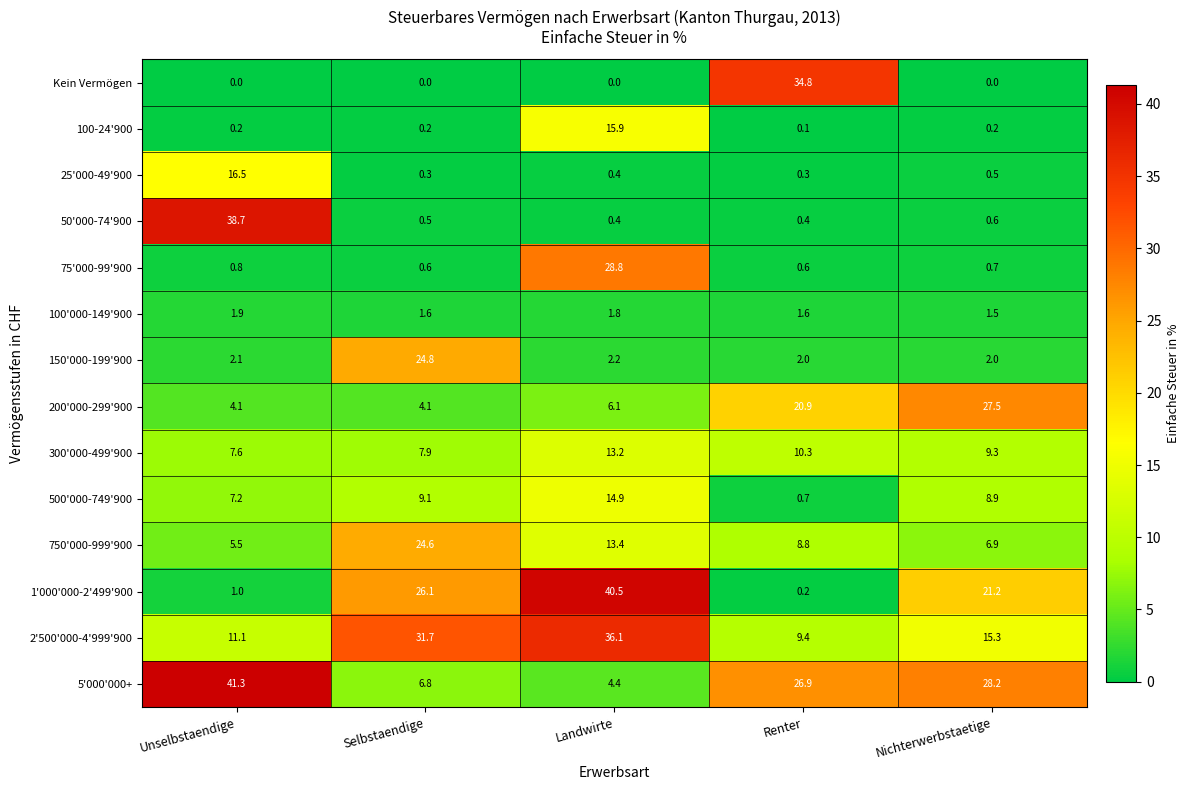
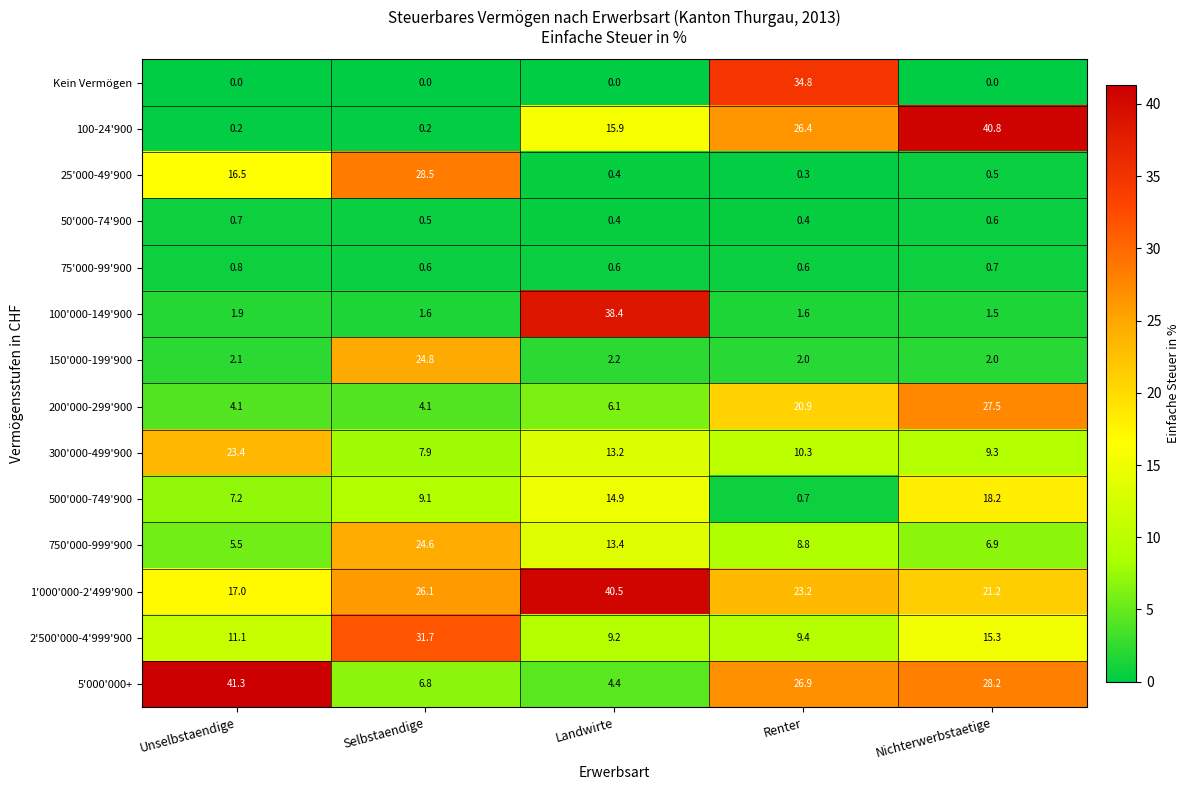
  {
    "Kein Vermögen": {
      "Unselbstaendige": 0.0,
      "Selbstaendige": 0.0,
      "Landwirte": 0.0,
      "Renter": 34.8,
      "Nichterwerbstaetige": 0.0
    },
    "100-24'900": {
      "Unselbstaendige": 0.2,
      "Selbstaendige": 0.2,
      "Landwirte": 15.9,
-     "Renter": 0.1,
-     "Nichterwerbstaetige": 0.2
+     "Renter": 26.4,
+     "Nichterwerbstaetige": 40.8
    },
    "25'000-49'900": {
      "Unselbstaendige": 16.5,
-     "Selbstaendige": 0.3,
+     "Selbstaendige": 28.5,
      "Landwirte": 0.4,
      "Renter": 0.3,
      "Nichterwerbstaetige": 0.5
    },
    "50'000-74'900": {
-     "Unselbstaendige": 38.7,
+     "Unselbstaendige": 0.7,
      "Selbstaendige": 0.5,
      "Landwirte": 0.4,
      "Renter": 0.4,
      "Nichterwerbstaetige": 0.6
    },
    "75'000-99'900": {
      "Unselbstaendige": 0.8,
      "Selbstaendige": 0.6,
-     "Landwirte": 28.8,
+     "Landwirte": 0.6,
      "Renter": 0.6,
      "Nichterwerbstaetige": 0.7
    },
    "100'000-149'900": {
      "Unselbstaendige": 1.9,
      "Selbstaendige": 1.6,
-     "Landwirte": 1.8,
+     "Landwirte": 38.4,
      "Renter": 1.6,
      "Nichterwerbstaetige": 1.5
    },
    "150'000-199'900": {
      "Unselbstaendige": 2.1,
      "Selbstaendige": 24.8,
      "Landwirte": 2.2,
      "Renter": 2.0,
      "Nichterwerbstaetige": 2.0
    },
    "200'000-299'900": {
      "Unselbstaendige": 4.1,
      "Selbstaendige": 4.1,
      "Landwirte": 6.1,
      "Renter": 20.9,
      "Nichterwerbstaetige": 27.5
    },
    "300'000-499'900": {
-     "Unselbstaendige": 7.6,
+     "Unselbstaendige": 23.4,
      "Selbstaendige": 7.9,
      "Landwirte": 13.2,
      "Renter": 10.3,
      "Nichterwerbstaetige": 9.3
    },
    "500'000-749'900": {
      "Unselbstaendige": 7.2,
      "Selbstaendige": 9.1,
      "Landwirte": 14.9,
      "Renter": 0.7,
-     "Nichterwerbstaetige": 8.9
+     "Nichterwerbstaetige": 18.2
    },
    "750'000-999'900": {
      "Unselbstaendige": 5.5,
      "Selbstaendige": 24.6,
      "Landwirte": 13.4,
      "Renter": 8.8,
      "Nichterwerbstaetige": 6.9
    },
    "1'000'000-2'499'900": {
-     "Unselbstaendige": 1.0,
+     "Unselbstaendige": 17.0,
      "Selbstaendige": 26.1,
      "Landwirte": 40.5,
-     "Renter": 0.2,
+     "Renter": 23.2,
      "Nichterwerbstaetige": 21.2
    },
    "2'500'000-4'999'900": {
      "Unselbstaendige": 11.1,
      "Selbstaendige": 31.7,
-     "Landwirte": 36.1,
+     "Landwirte": 9.2,
      "Renter": 9.4,
      "Nichterwerbstaetige": 15.3
    },
    "5'000'000+": {
      "Unselbstaendige": 41.3,
      "Selbstaendige": 6.8,
      "Landwirte": 4.4,
      "Renter": 26.9,
      "Nichterwerbstaetige": 28.2
    }
  }
